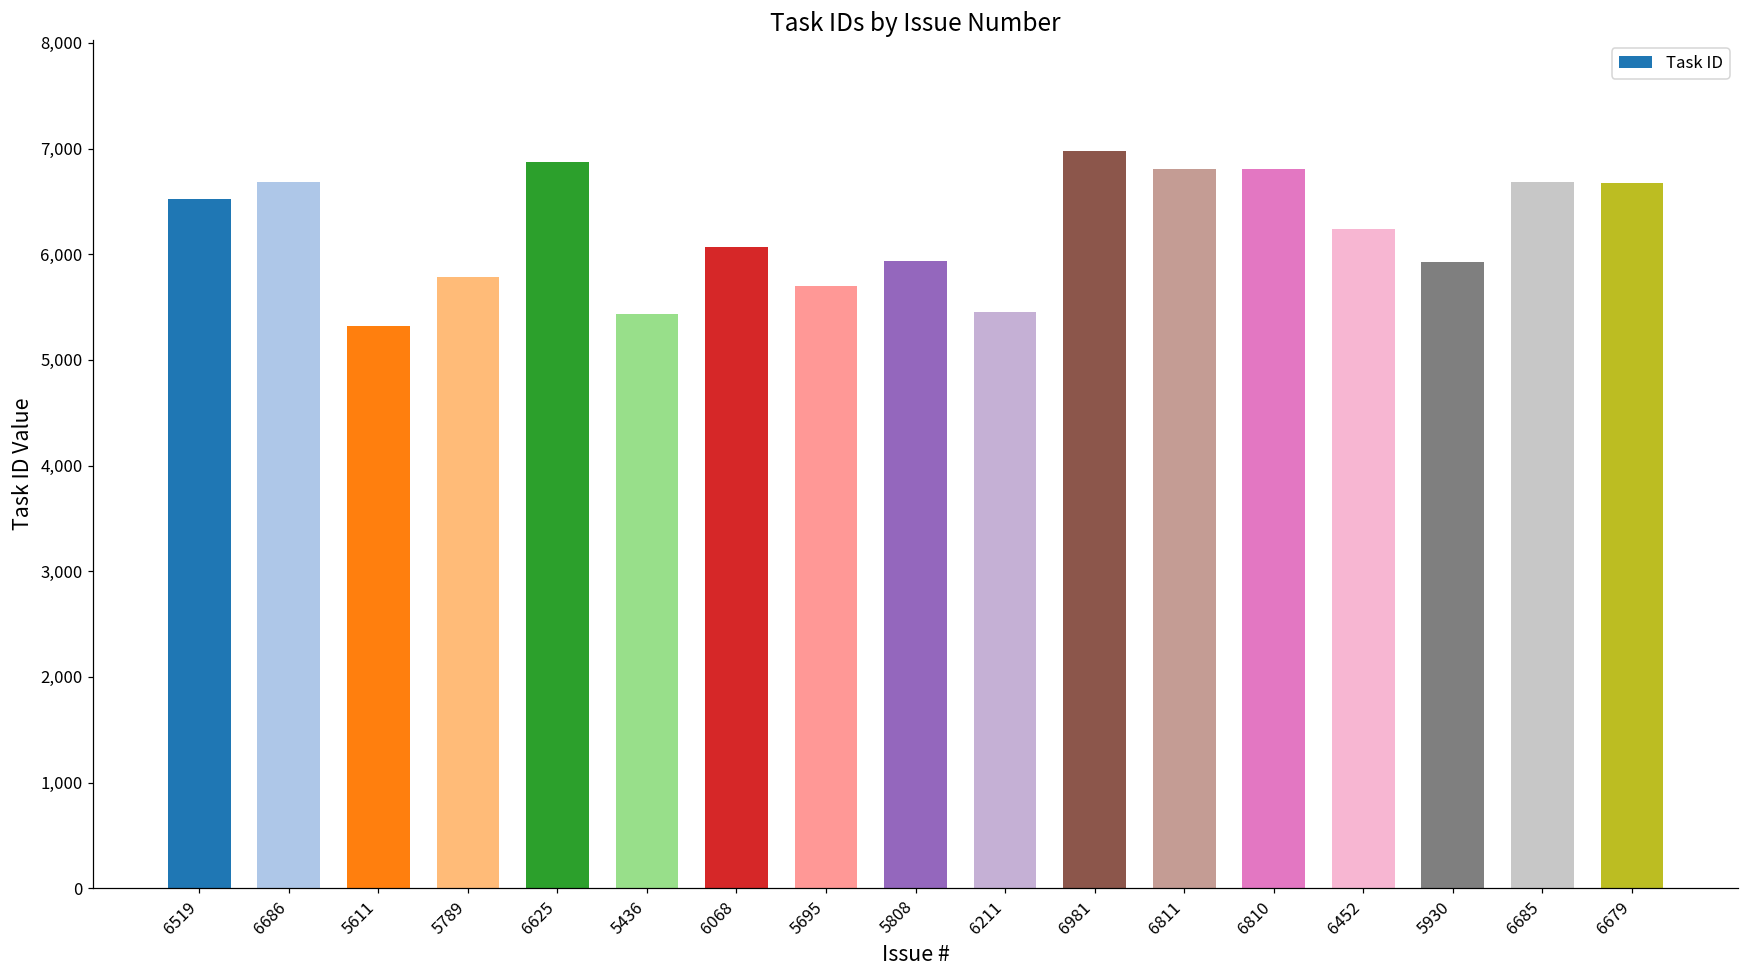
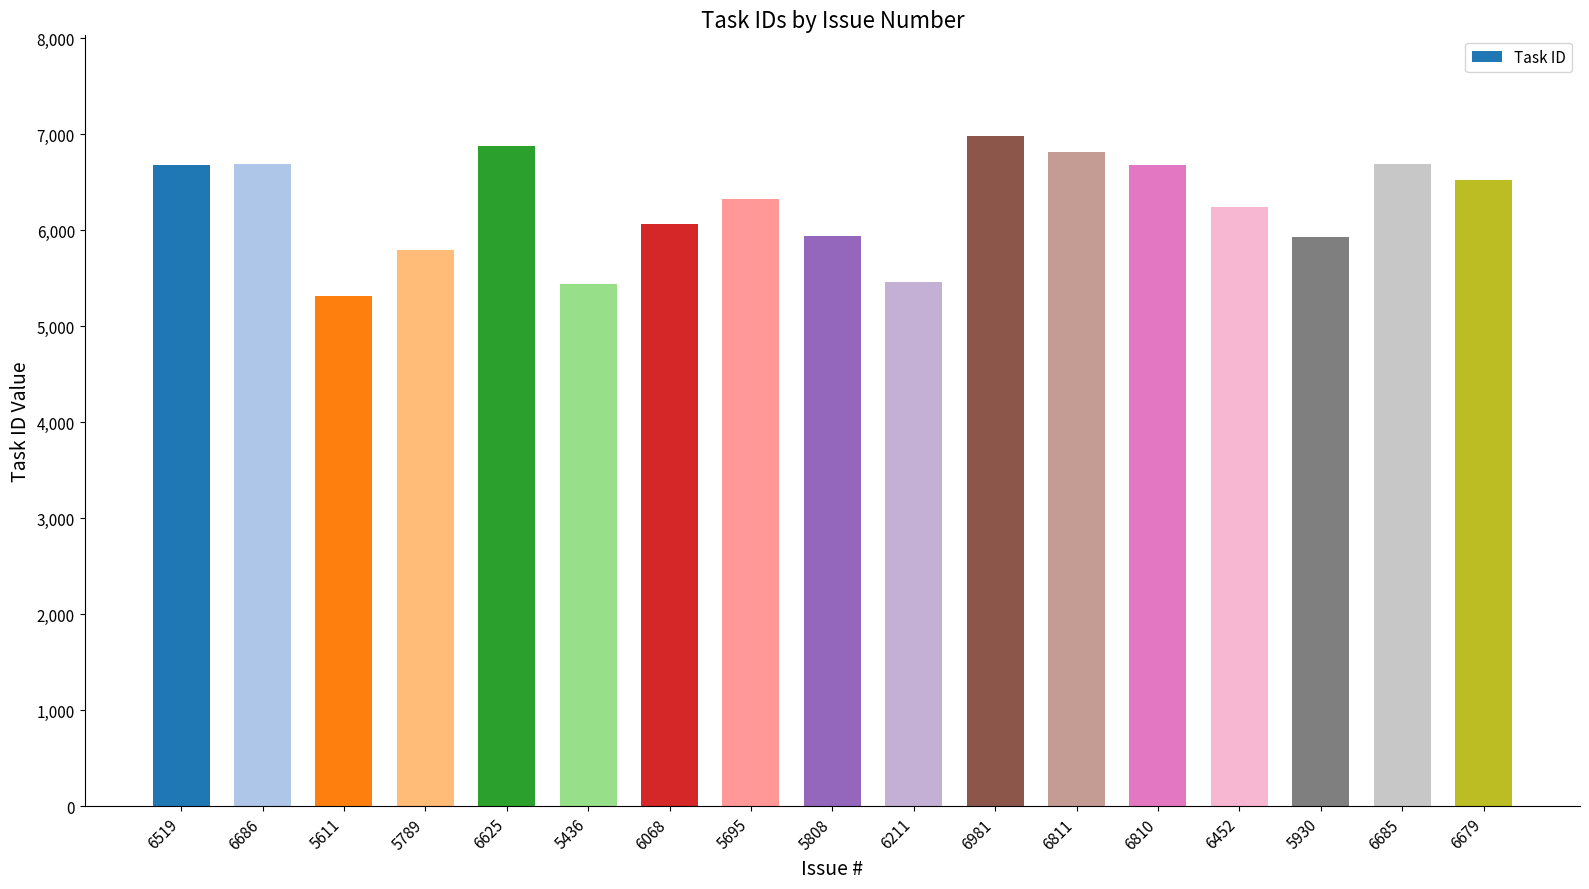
  {
-   "6519": "6,500",
+   "6519": "6,700",
    "6686": "6,700",
    "5611": "5,300",
    "5789": "5,800",
    "6625": "6,900",
    "5436": "5,400",
    "6068": "6,100",
-   "5695": "5,700",
+   "5695": "6,300",
    "5808": "5,900",
    "6211": "5,500",
    "6981": "7,000",
    "6811": "6,800",
-   "6810": "6,800",
+   "6810": "6,700",
    "6452": "6,200",
    "5930": "5,900",
    "6685": "6,700",
-   "6679": "6,700"
+   "6679": "6,500"
  }
